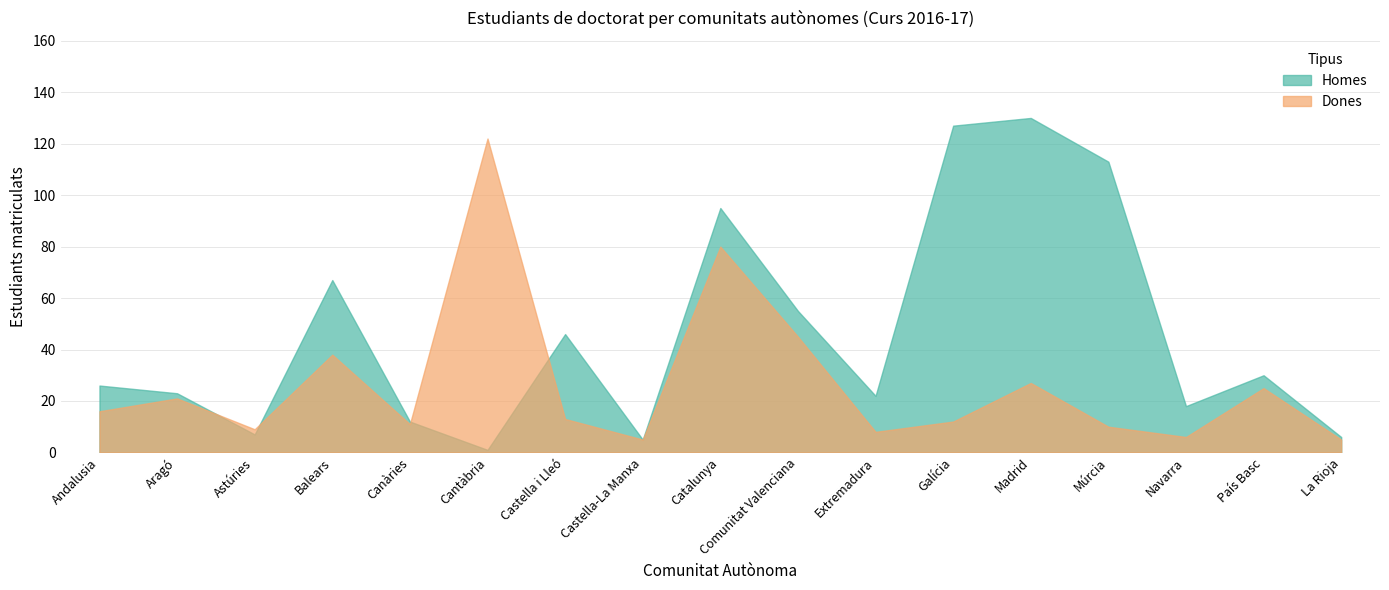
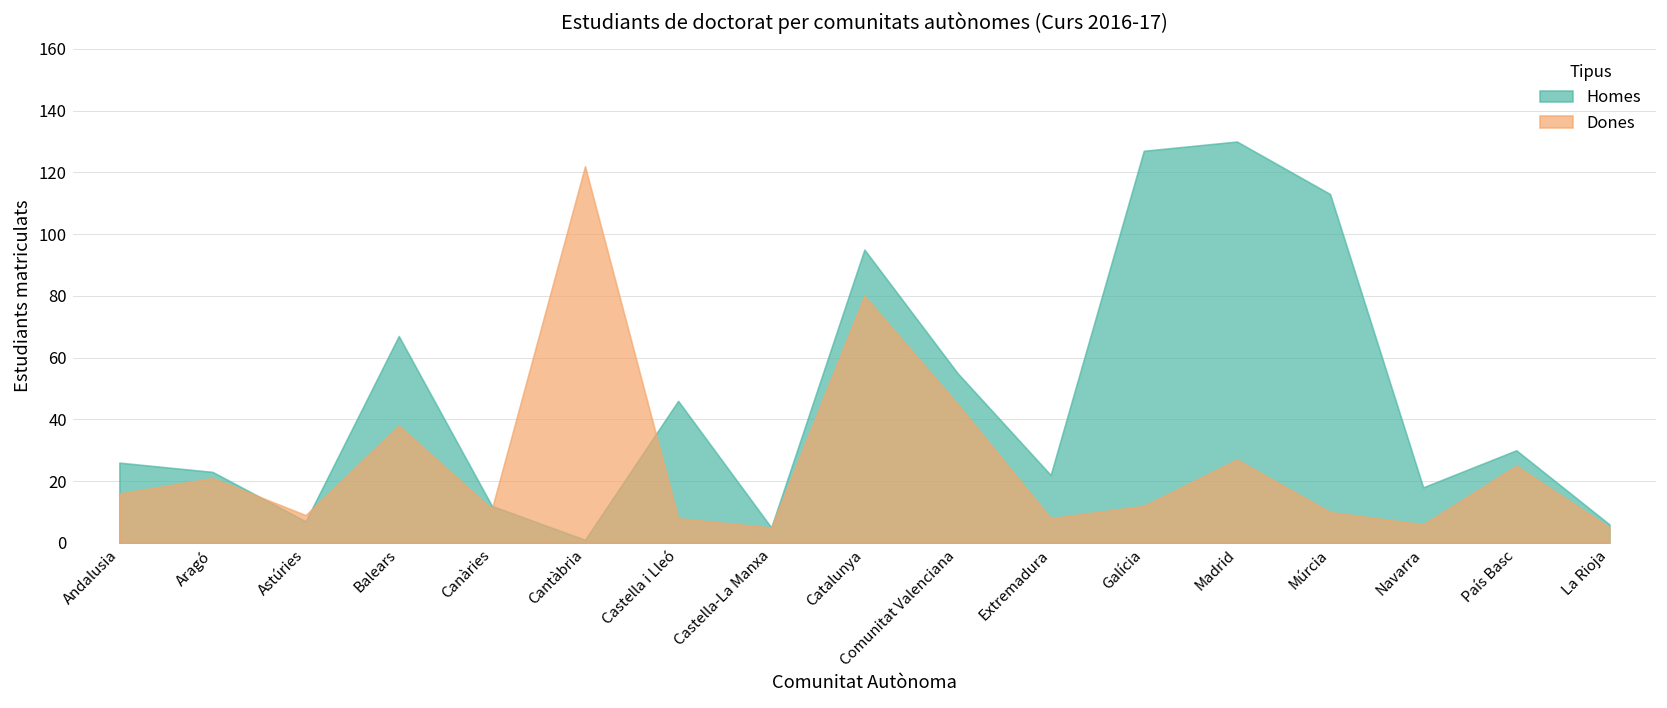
  {
    "Homes": {
      "Andalusia": 26,
      "Aragó": 23,
      "Astúries": 7,
      "Balears": 67,
      "Cantàbria": 1,
      "Castella i Lleó": 46,
      "Catalunya": 95,
      "Comunitat Valenciana": 55,
      "Extremadura": 22,
      "Galícia": 127,
      "Madrid": 130,
      "Múrcia": 113,
      "Navarra": 18,
      "País Basc": 30,
      "La Rioja": 6
    },
    "Dones": {
      "Andalusia": 16,
      "Aragó": 21,
      "Astúries": 9,
      "Balears": 38,
      "Cantàbria": 122,
-     "Castella i Lleó": 13,
+     "Castella i Lleó": 8,
      "Catalunya": 80,
      "Comunitat Valenciana": 45,
      "Extremadura": 8,
      "Galícia": 12,
      "Madrid": 27,
      "Múrcia": 10,
      "Navarra": 6,
      "País Basc": 25,
      "La Rioja": 5
    }
  }
